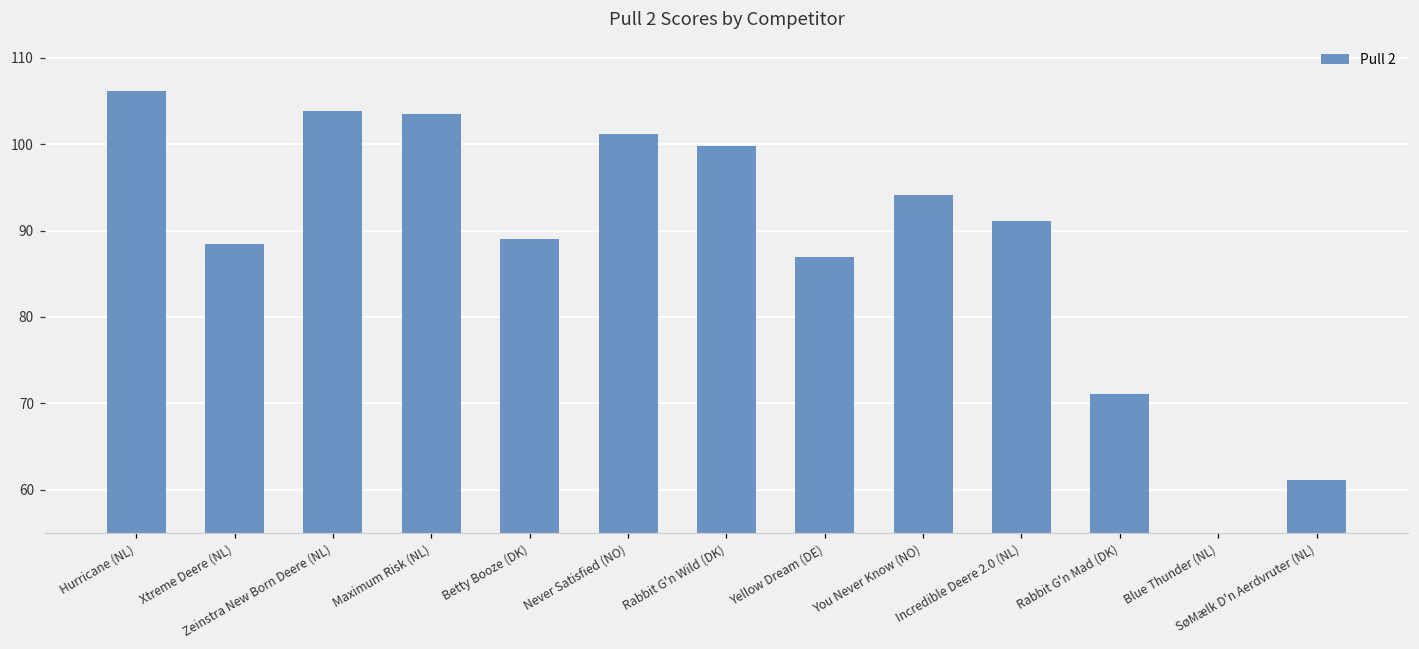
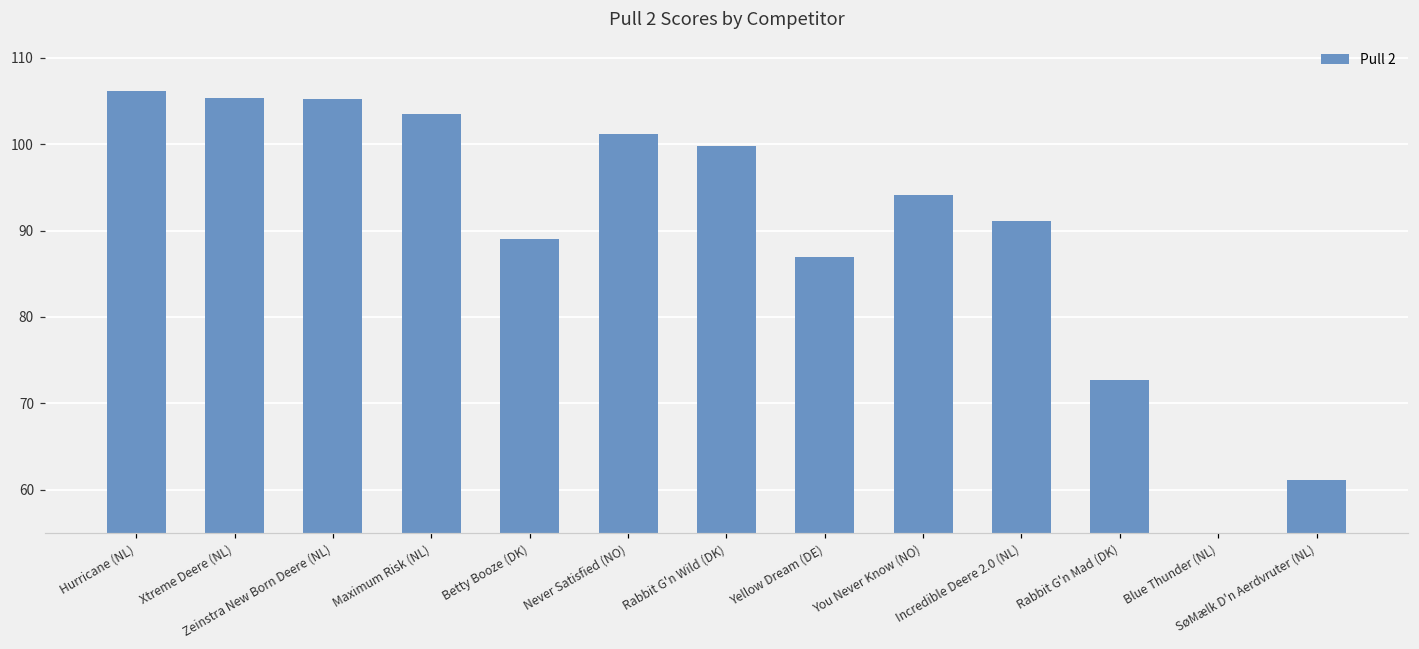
  {
    "Hurricane (NL)": 106,
-   "Xtreme Deere (NL)": 88,
-   "Zeinstra New Born Deere (NL)": 104,
+   "Xtreme Deere (NL)": 105,
+   "Zeinstra New Born Deere (NL)": 105,
    "Maximum Risk (NL)": 104,
    "Betty Booze (DK)": 89,
    "Never Satisfied (NO)": 101,
    "Rabbit G'n Wild (DK)": 100,
    "Yellow Dream (DE)": 87,
    "You Never Know (NO)": 94,
    "Incredible Deere 2.0 (NL)": 91,
-   "Rabbit G'n Mad (DK)": 71,
+   "Rabbit G'n Mad (DK)": 73,
    "SøMælk D'n Aerdvruter (NL)": 61
  }
